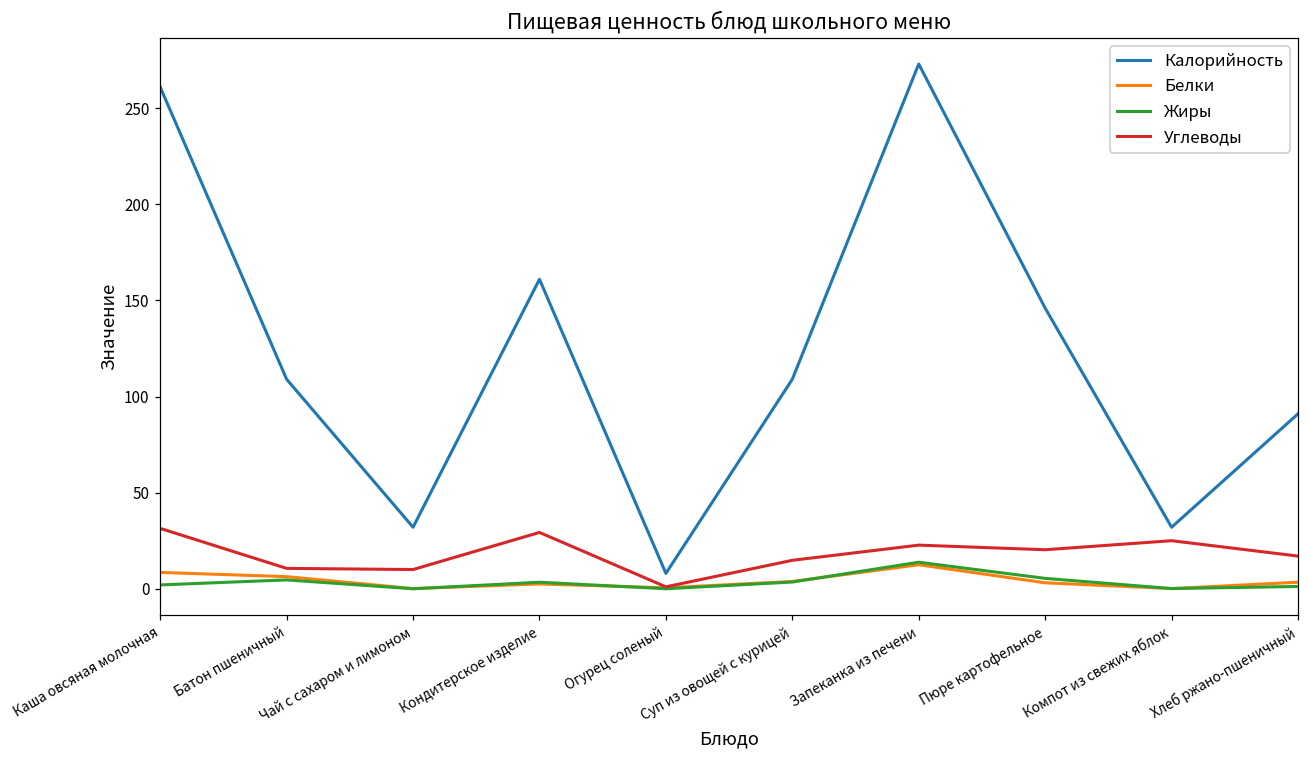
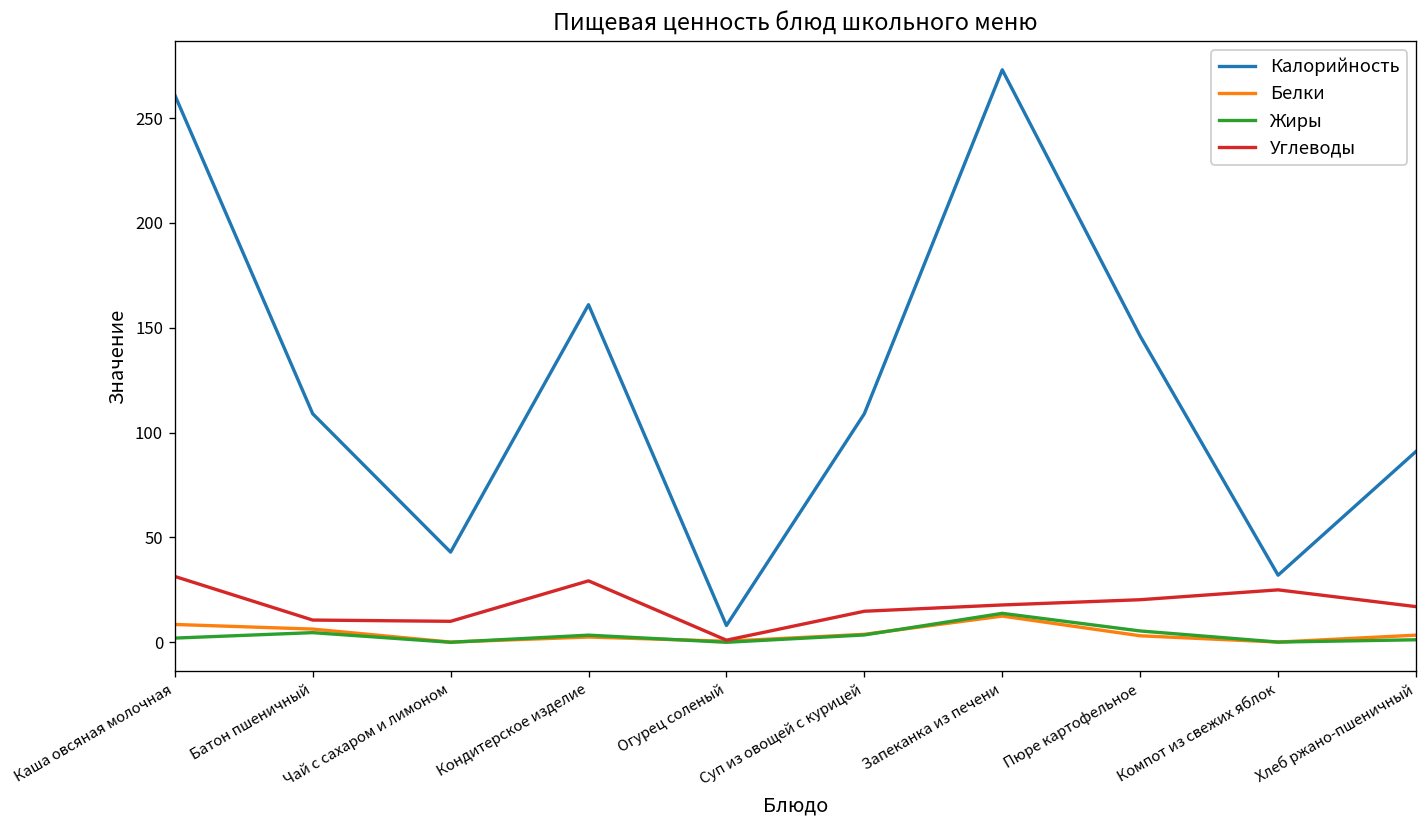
  {
    "Калорийность": {
      "Каша овсяная молочная": 261,
      "Батон пшеничный": 109,
-     "Чай с сахаром и лимоном": 32,
+     "Чай с сахаром и лимоном": 43,
      "Кондитерское изделие": 161,
      "Огурец соленый": 8,
      "Суп из овощей с курицей": 109,
      "Запеканка из печени": 273,
      "Пюре картофельное": 146,
      "Компот из свежих яблок": 32,
      "Хлеб ржано-пшеничный": 91
    },
    "Белки": {
      "Каша овсяная молочная": 9,
      "Батон пшеничный": 6,
      "Пюре картофельное": 3,
      "Хлеб ржано-пшеничный": 3
    },
    "Жиры": {
      "Каша овсяная молочная": 2,
      "Батон пшеничный": 5,
      "Пюре картофельное": 5,
      "Хлеб ржано-пшеничный": 1
    },
    "Углеводы": {
      "Каша овсяная молочная": 31,
      "Батон пшеничный": 11,
      "Чай с сахаром и лимоном": 10,
      "Кондитерское изделие": 29,
      "Суп из овощей с курицей": 15,
-     "Запеканка из печени": 23,
+     "Запеканка из печени": 18,
      "Пюре картофельное": 20,
      "Компот из свежих яблок": 25,
      "Хлеб ржано-пшеничный": 17
    }
  }
